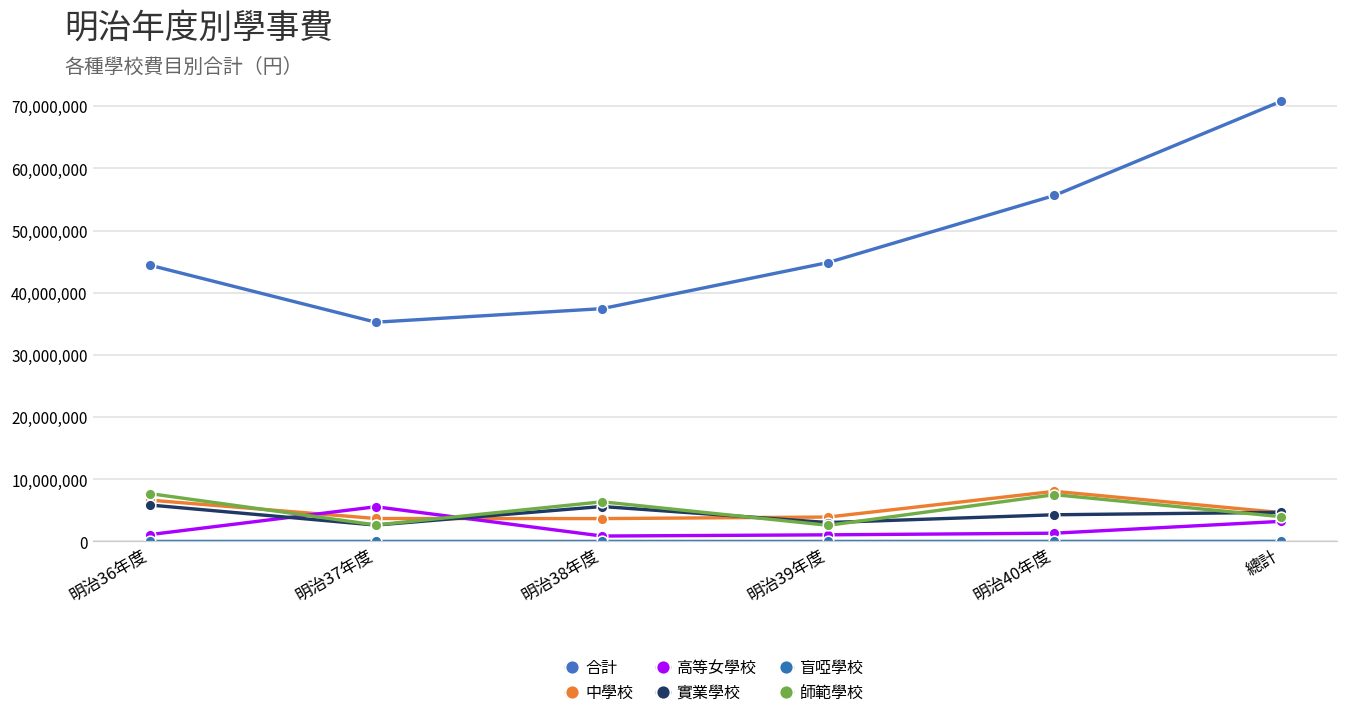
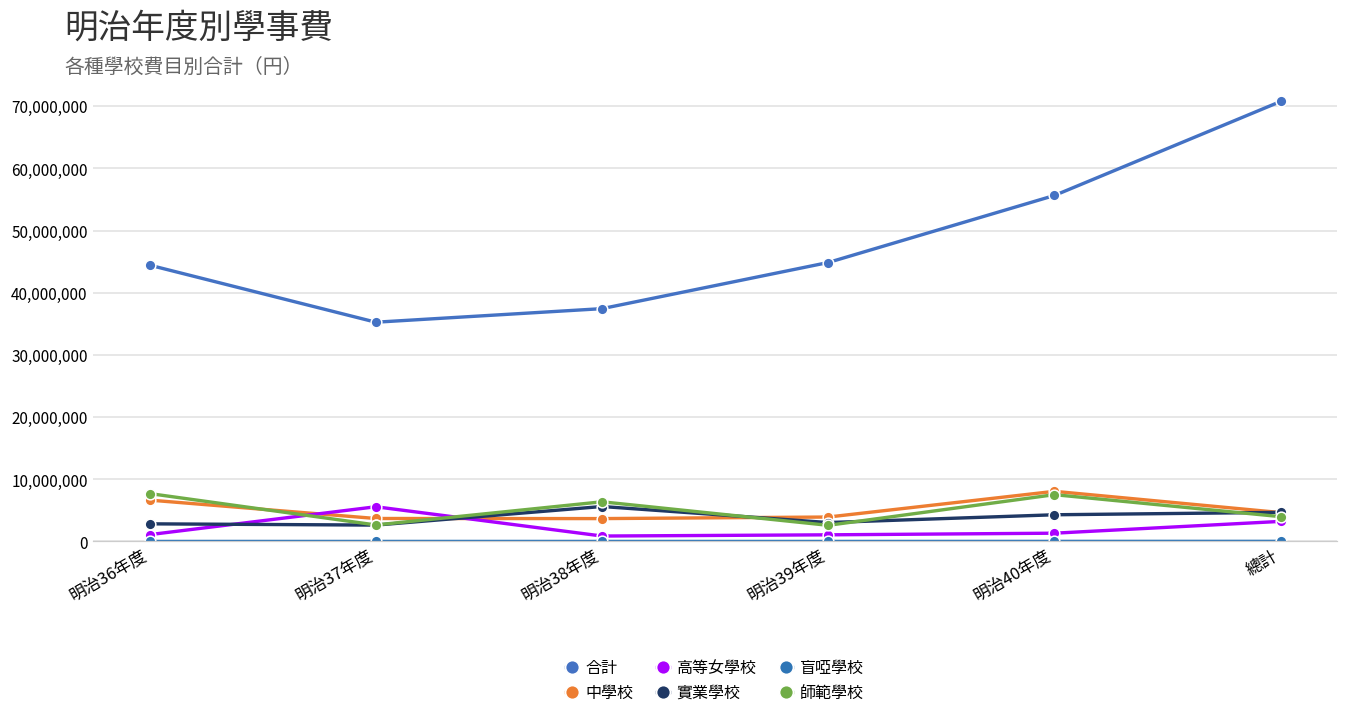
  {
    "中學校": {
      "明治36年度": "7,000,000",
      "明治37年度": "4,000,000",
      "明治38年度": "4,000,000",
      "明治39年度": "4,000,000",
      "明治40年度": "8,000,000"
    },
    "高等女學校": {
      "明治36年度": "1,000,000",
      "明治37年度": "6,000,000",
      "明治38年度": "1,000,000",
      "明治39年度": "1,000,000",
      "明治40年度": "1,000,000",
      "總計": "3,000,000"
    },
    "實業學校": {
-     "明治36年度": "6,000,000",
+     "明治36年度": "3,000,000",
      "明治38年度": "6,000,000",
      "明治40年度": "4,000,000"
    },
    "師範學校": {
      "明治36年度": "8,000,000",
      "明治38年度": "6,000,000",
      "明治40年度": "8,000,000",
      "總計": "4,000,000"
    }
  }
